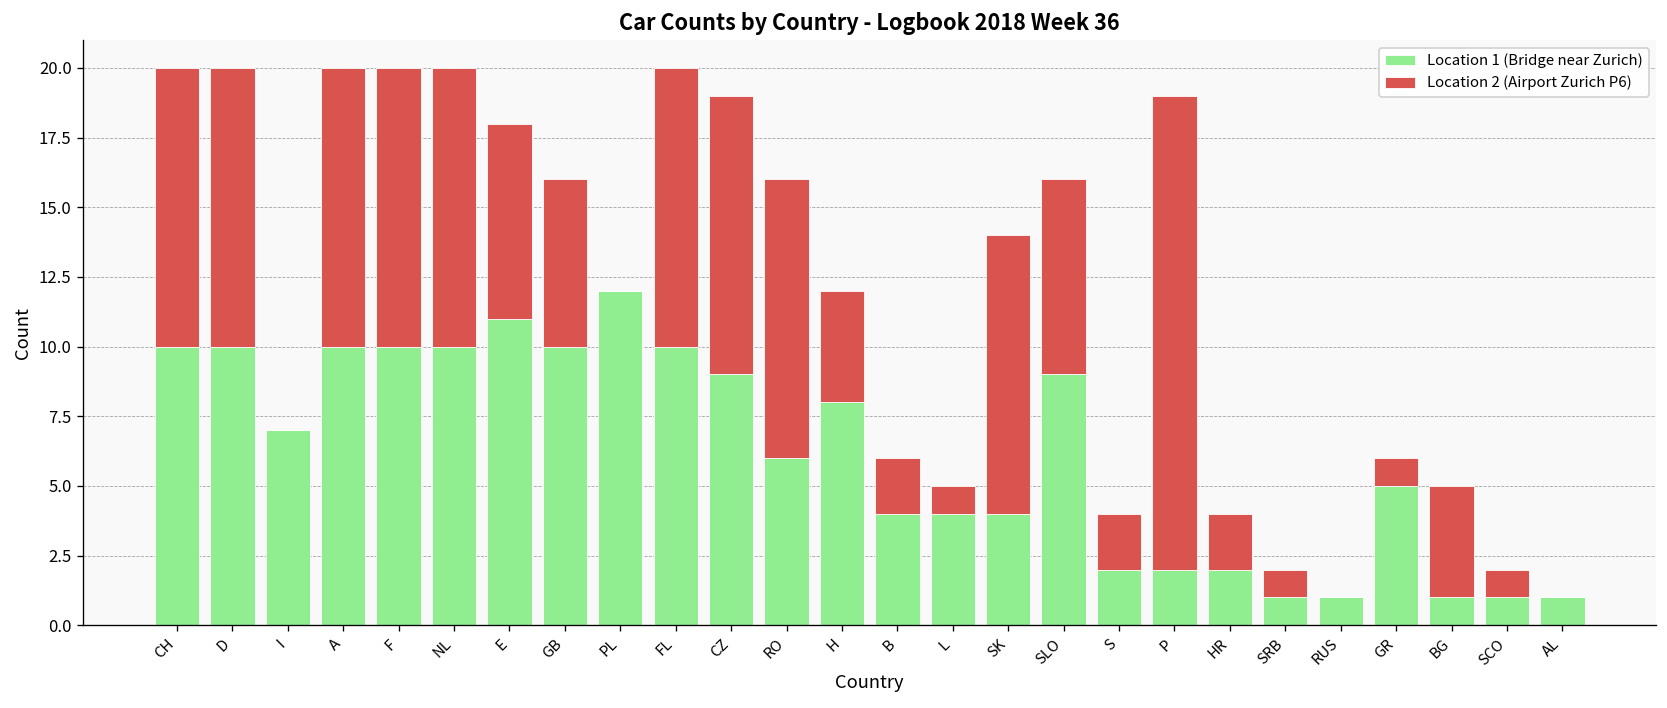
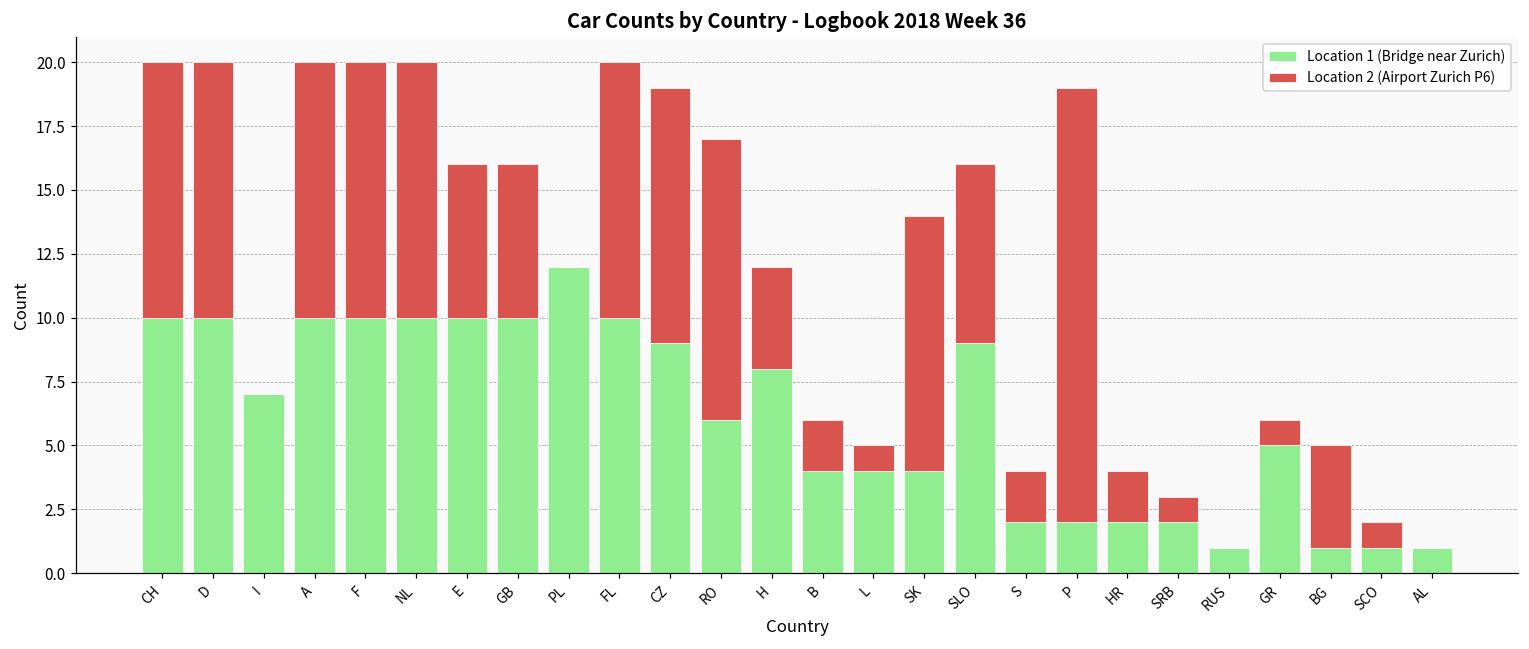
  {
    "Location 1 (Bridge near Zurich)": {
      "CH": 10,
      "D": 10,
      "I": 7,
      "A": 10,
      "F": 10,
      "NL": 10,
-     "E": 11,
+     "E": 10,
      "GB": 10,
      "PL": 12,
      "FL": 10,
      "CZ": 9,
      "RO": 6,
      "H": 8,
      "B": 4,
      "L": 4,
      "SK": 4,
      "SLO": 9,
      "S": 2,
      "P": 2,
      "HR": 2,
-     "SRB": 1,
+     "SRB": 2,
      "RUS": 1,
      "GR": 5,
      "BG": 1,
      "SCO": 1,
      "AL": 1
    },
    "Location 2 (Airport Zurich P6)": {
      "CH": 10,
      "D": 10,
      "I": 0,
      "A": 10,
      "F": 10,
      "NL": 10,
-     "E": 7,
+     "E": 6,
      "GB": 6,
      "PL": 0,
      "FL": 10,
      "CZ": 10,
-     "RO": 10,
+     "RO": 11,
      "H": 4,
      "B": 2,
      "L": 1,
      "SK": 10,
      "SLO": 7,
      "S": 2,
      "P": 17,
      "HR": 2,
      "SRB": 1,
      "RUS": 0,
      "GR": 1,
      "BG": 4,
      "SCO": 1,
      "AL": 0
    }
  }
